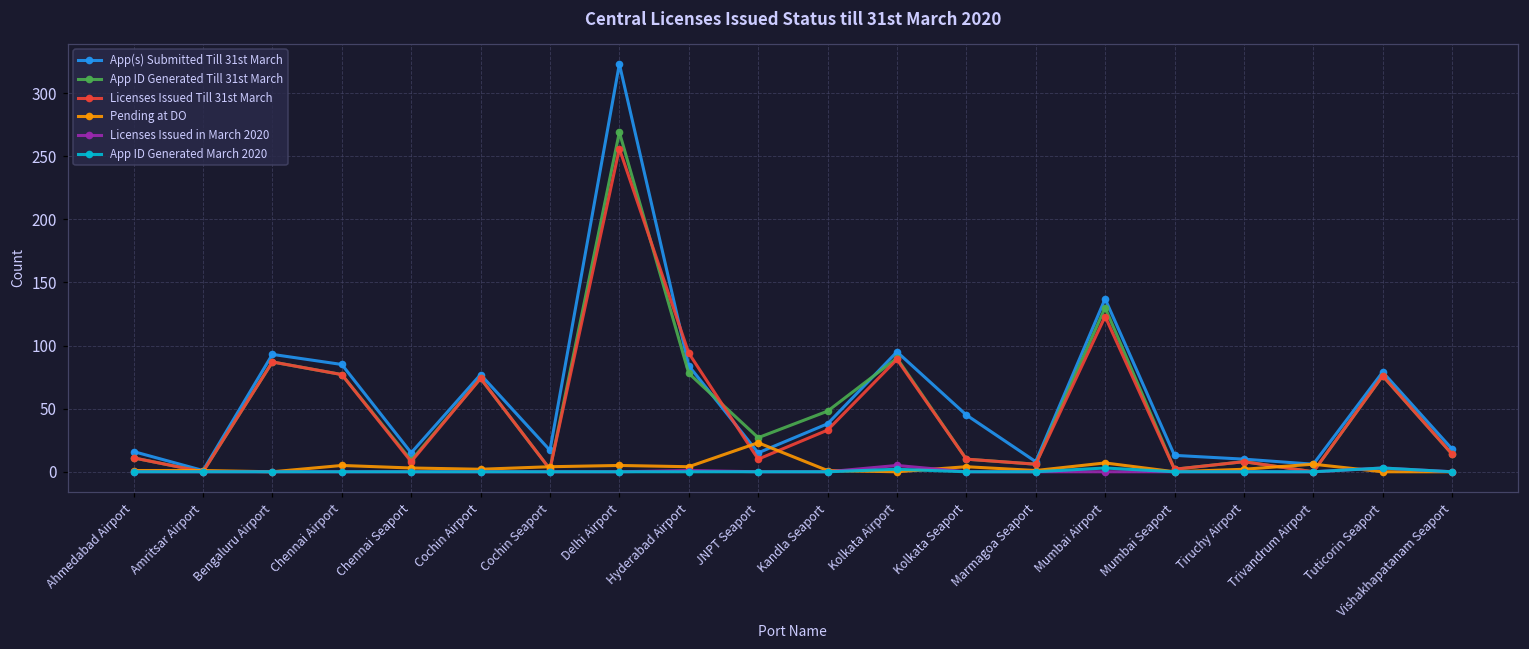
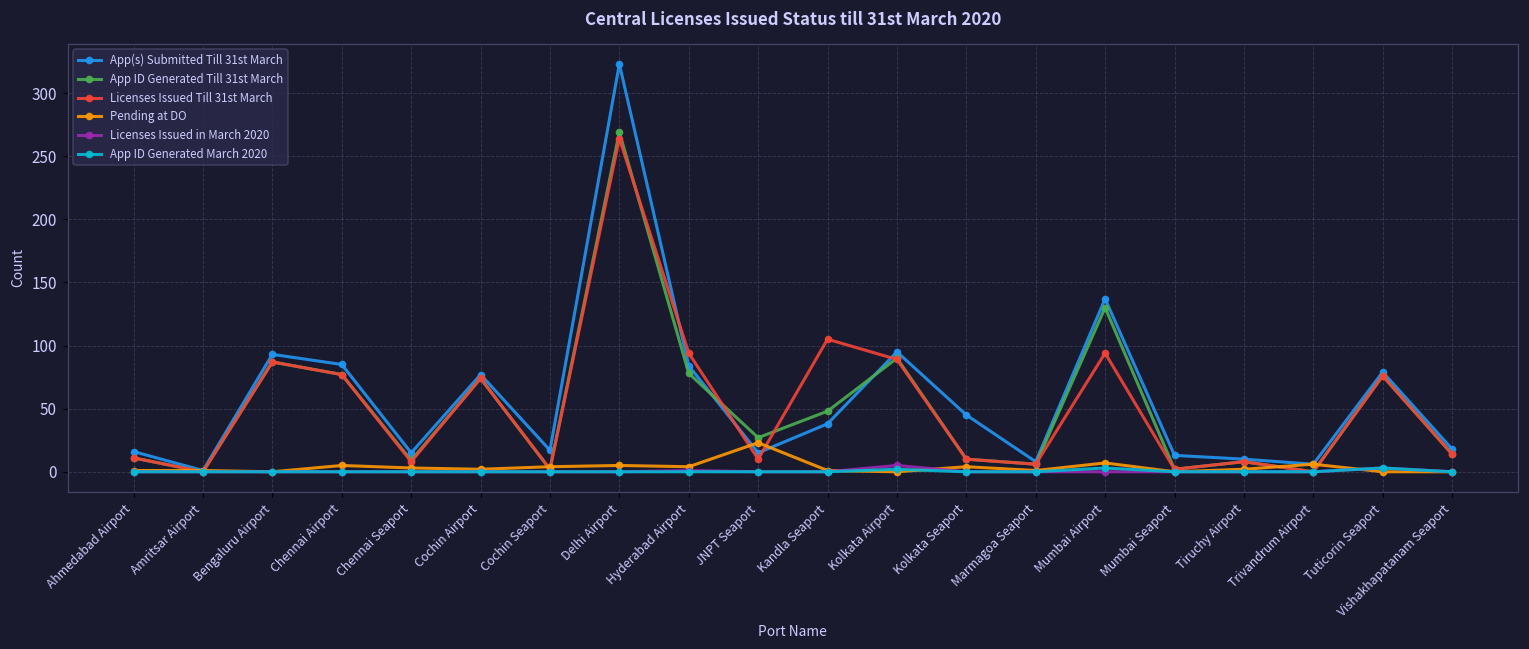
  {
    "App ID Generated Till 31st March": {
      "Delhi Airport": 269,
      "Hyderabad Airport": 78,
      "JNPT Seaport": 27,
      "Kandla Seaport": 48,
      "Mumbai Airport": 130
    },
    "Licenses Issued Till 31st March": {
-     "Delhi Airport": 256,
+     "Delhi Airport": 264,
      "Hyderabad Airport": 94,
      "JNPT Seaport": 10,
-     "Kandla Seaport": 33,
-     "Mumbai Airport": 123
+     "Kandla Seaport": 105,
+     "Mumbai Airport": 94
    },
    "Pending at DO": {
      "Chennai Airport": 5,
      "Chennai Seaport": 3,
      "Delhi Airport": 5,
      "Hyderabad Airport": 4,
      "JNPT Seaport": 23,
      "Kolkata Seaport": 4,
      "Mumbai Airport": 7,
      "Tuticorin Seaport": 0
    },
    "Licenses Issued in March 2020": {
      "Kolkata Airport": 5,
      "Mumbai Airport": 0
    }
  }
